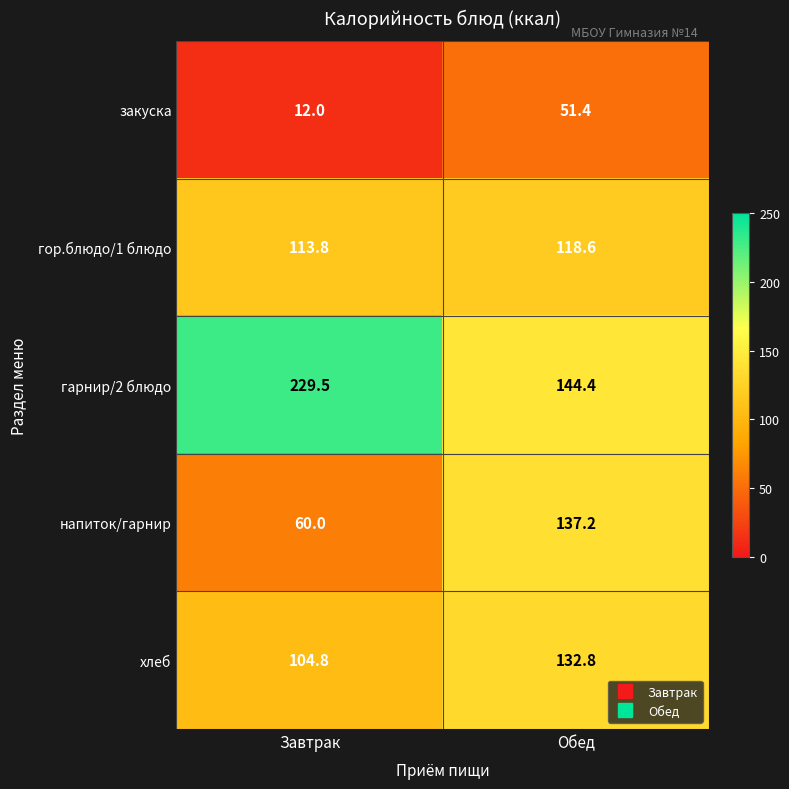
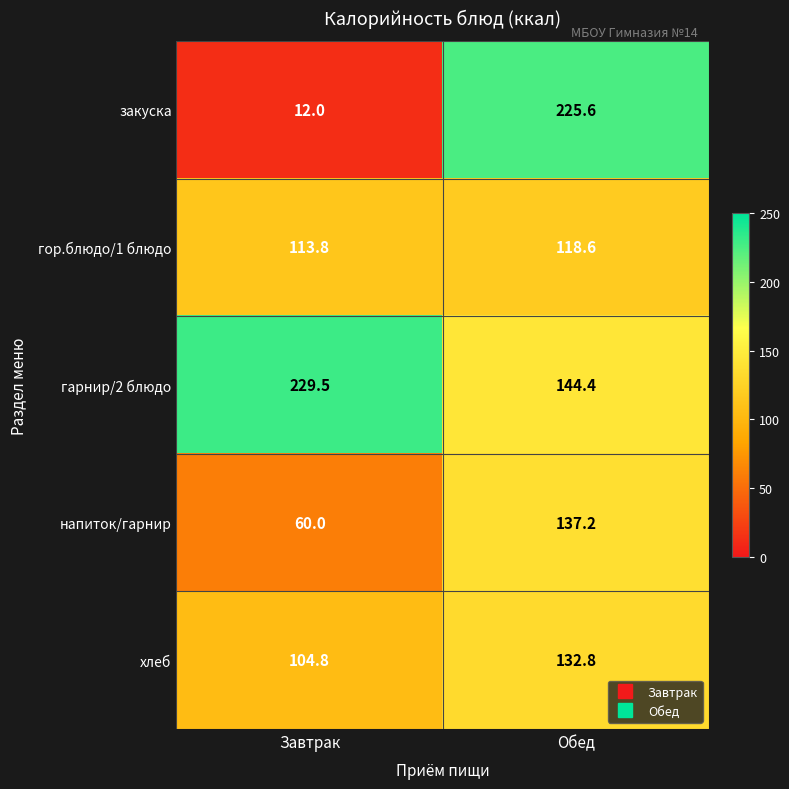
  {
    "закуска": {
      "Завтрак": 12.0,
-     "Обед": 51.4
+     "Обед": 225.6
    },
    "гор.блюдо/1 блюдо": {
      "Завтрак": 113.8,
      "Обед": 118.6
    },
    "гарнир/2 блюдо": {
      "Завтрак": 229.5,
      "Обед": 144.4
    },
    "напиток/гарнир": {
      "Завтрак": 60.0,
      "Обед": 137.2
    },
    "хлеб": {
      "Завтрак": 104.8,
      "Обед": 132.8
    }
  }
